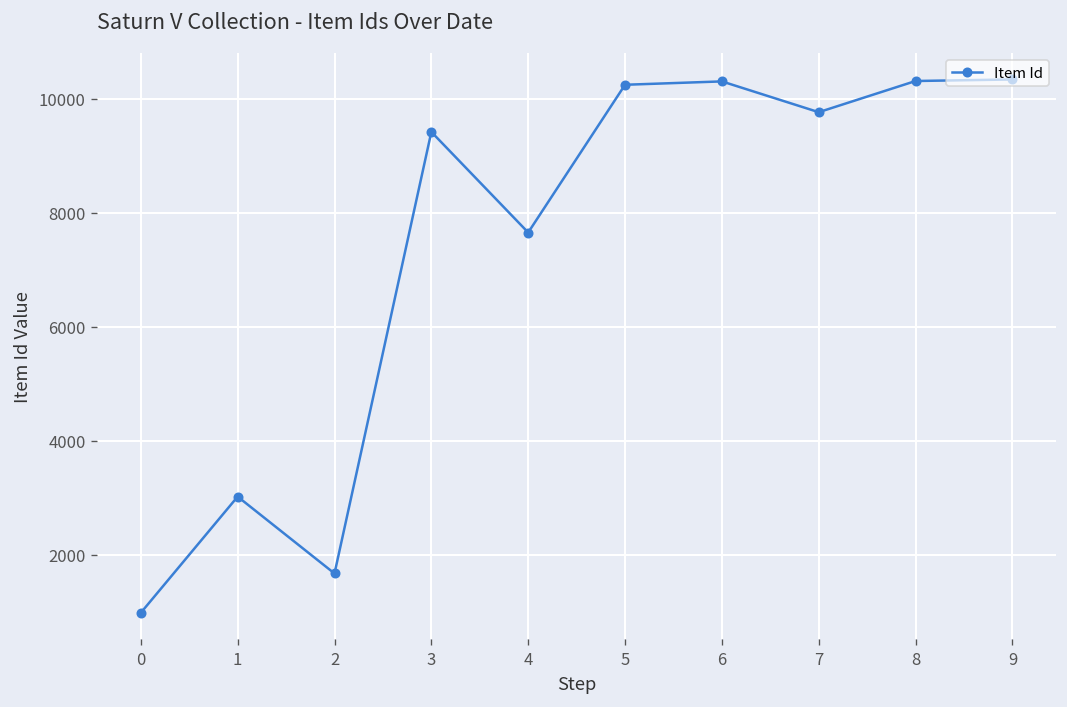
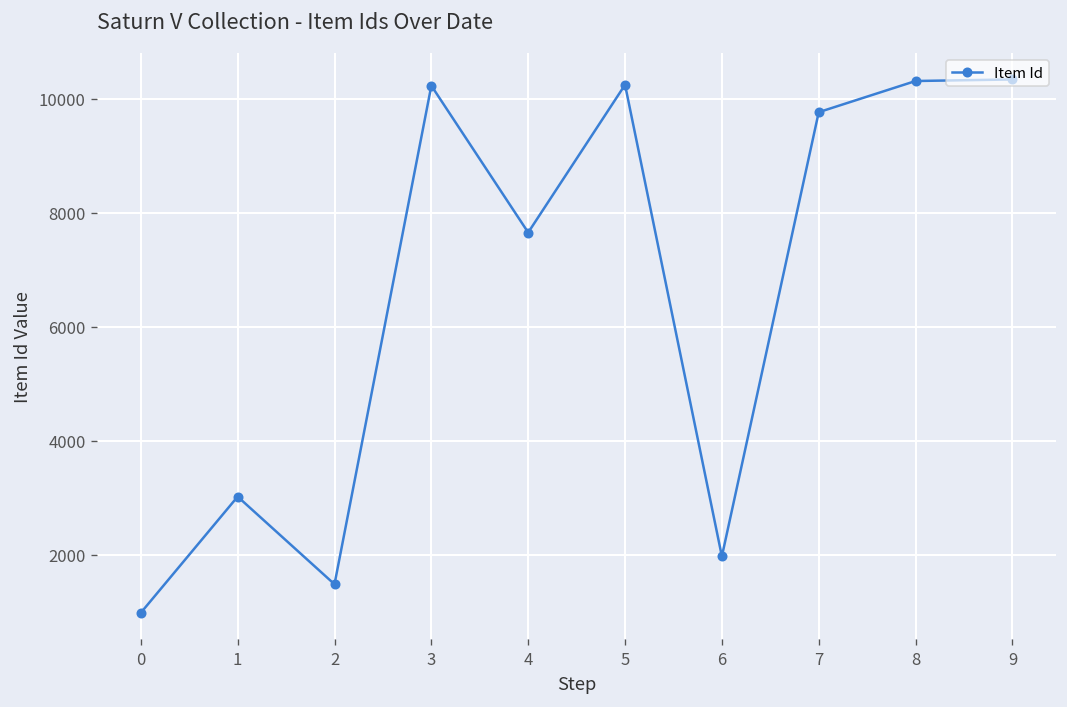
  {
    "0": 1000,
    "1": 3000,
-   "2": 1700,
-   "3": 9400,
+   "2": 1500,
+   "3": 10200,
    "4": 7700,
    "5": 10200,
-   "6": 10300,
+   "6": 2000,
    "7": 9800,
    "8": 10300
  }
